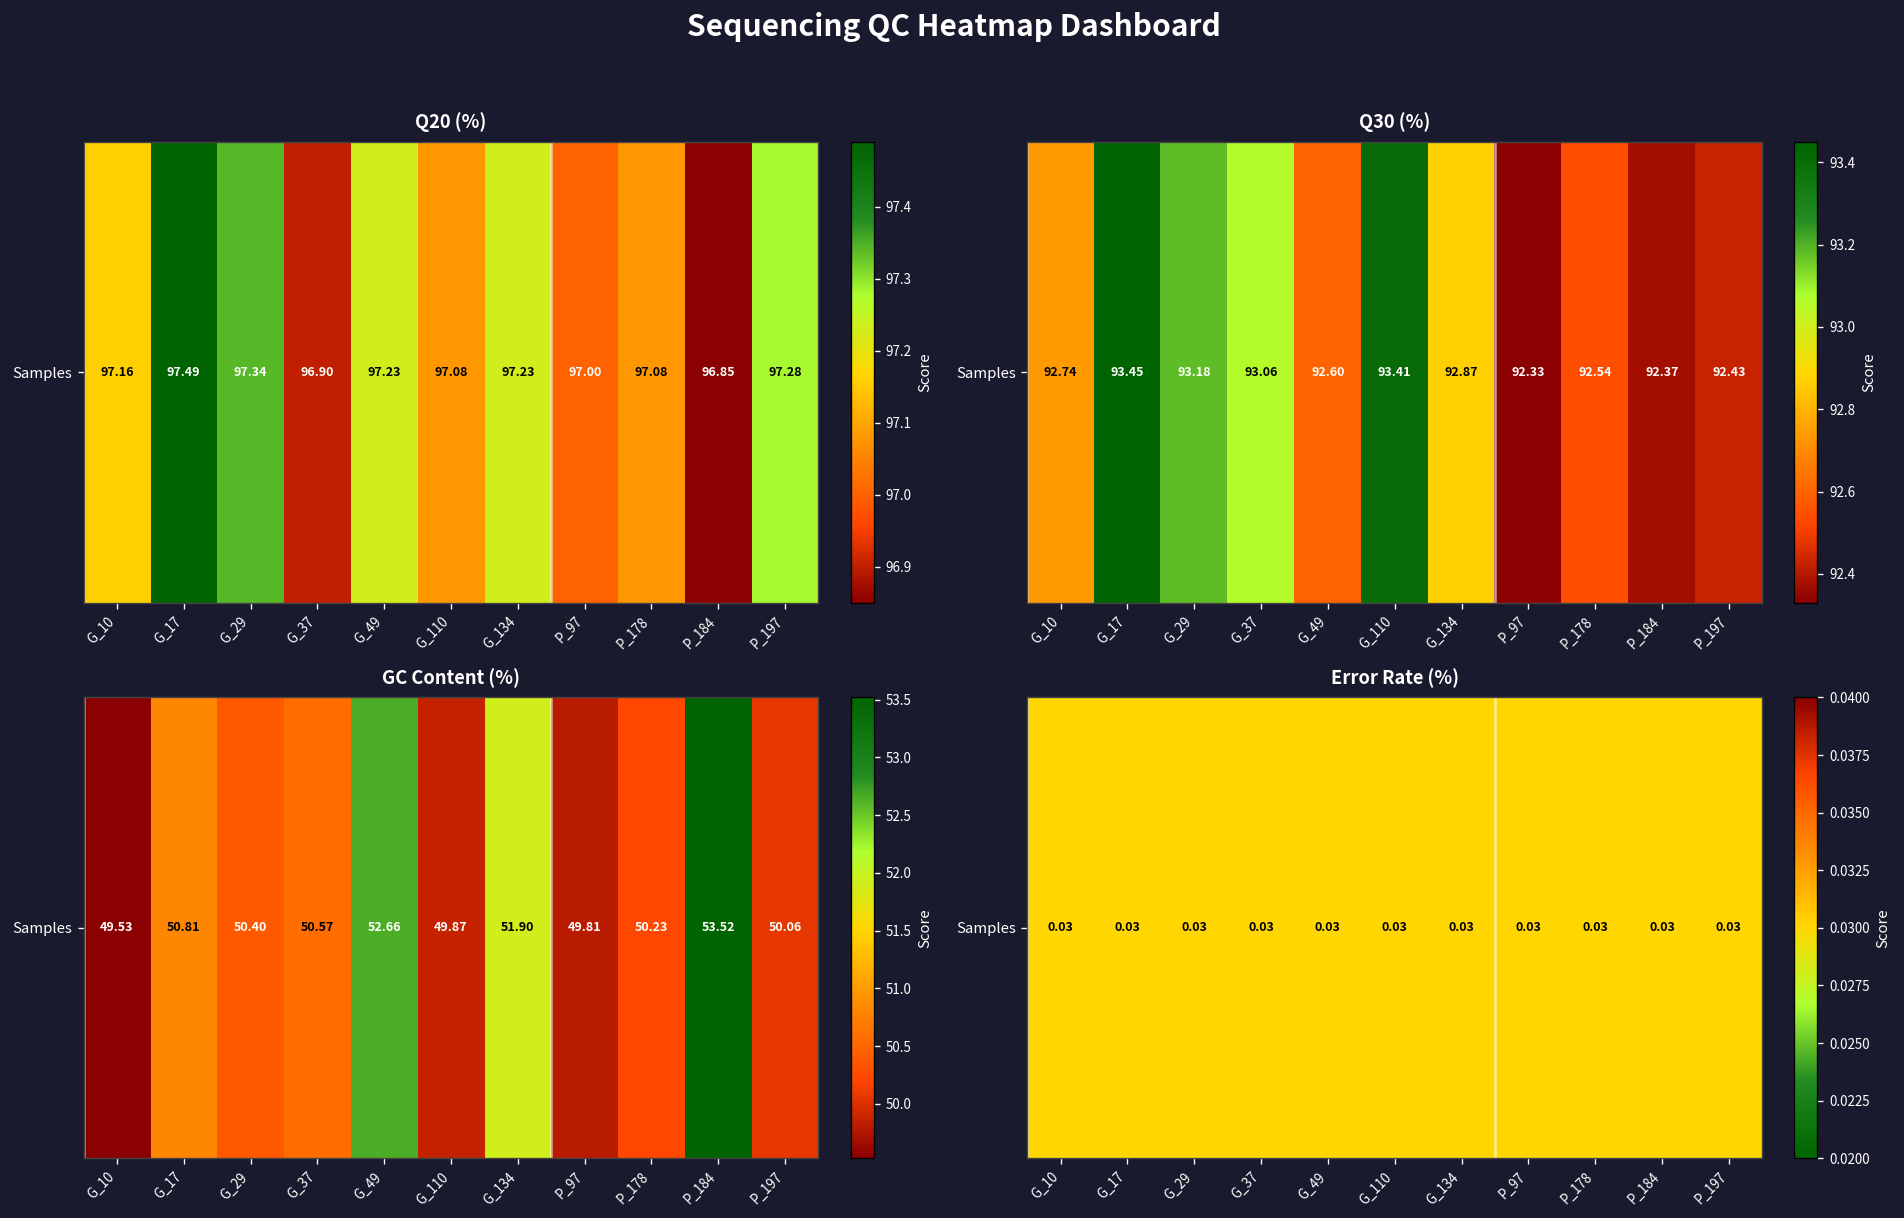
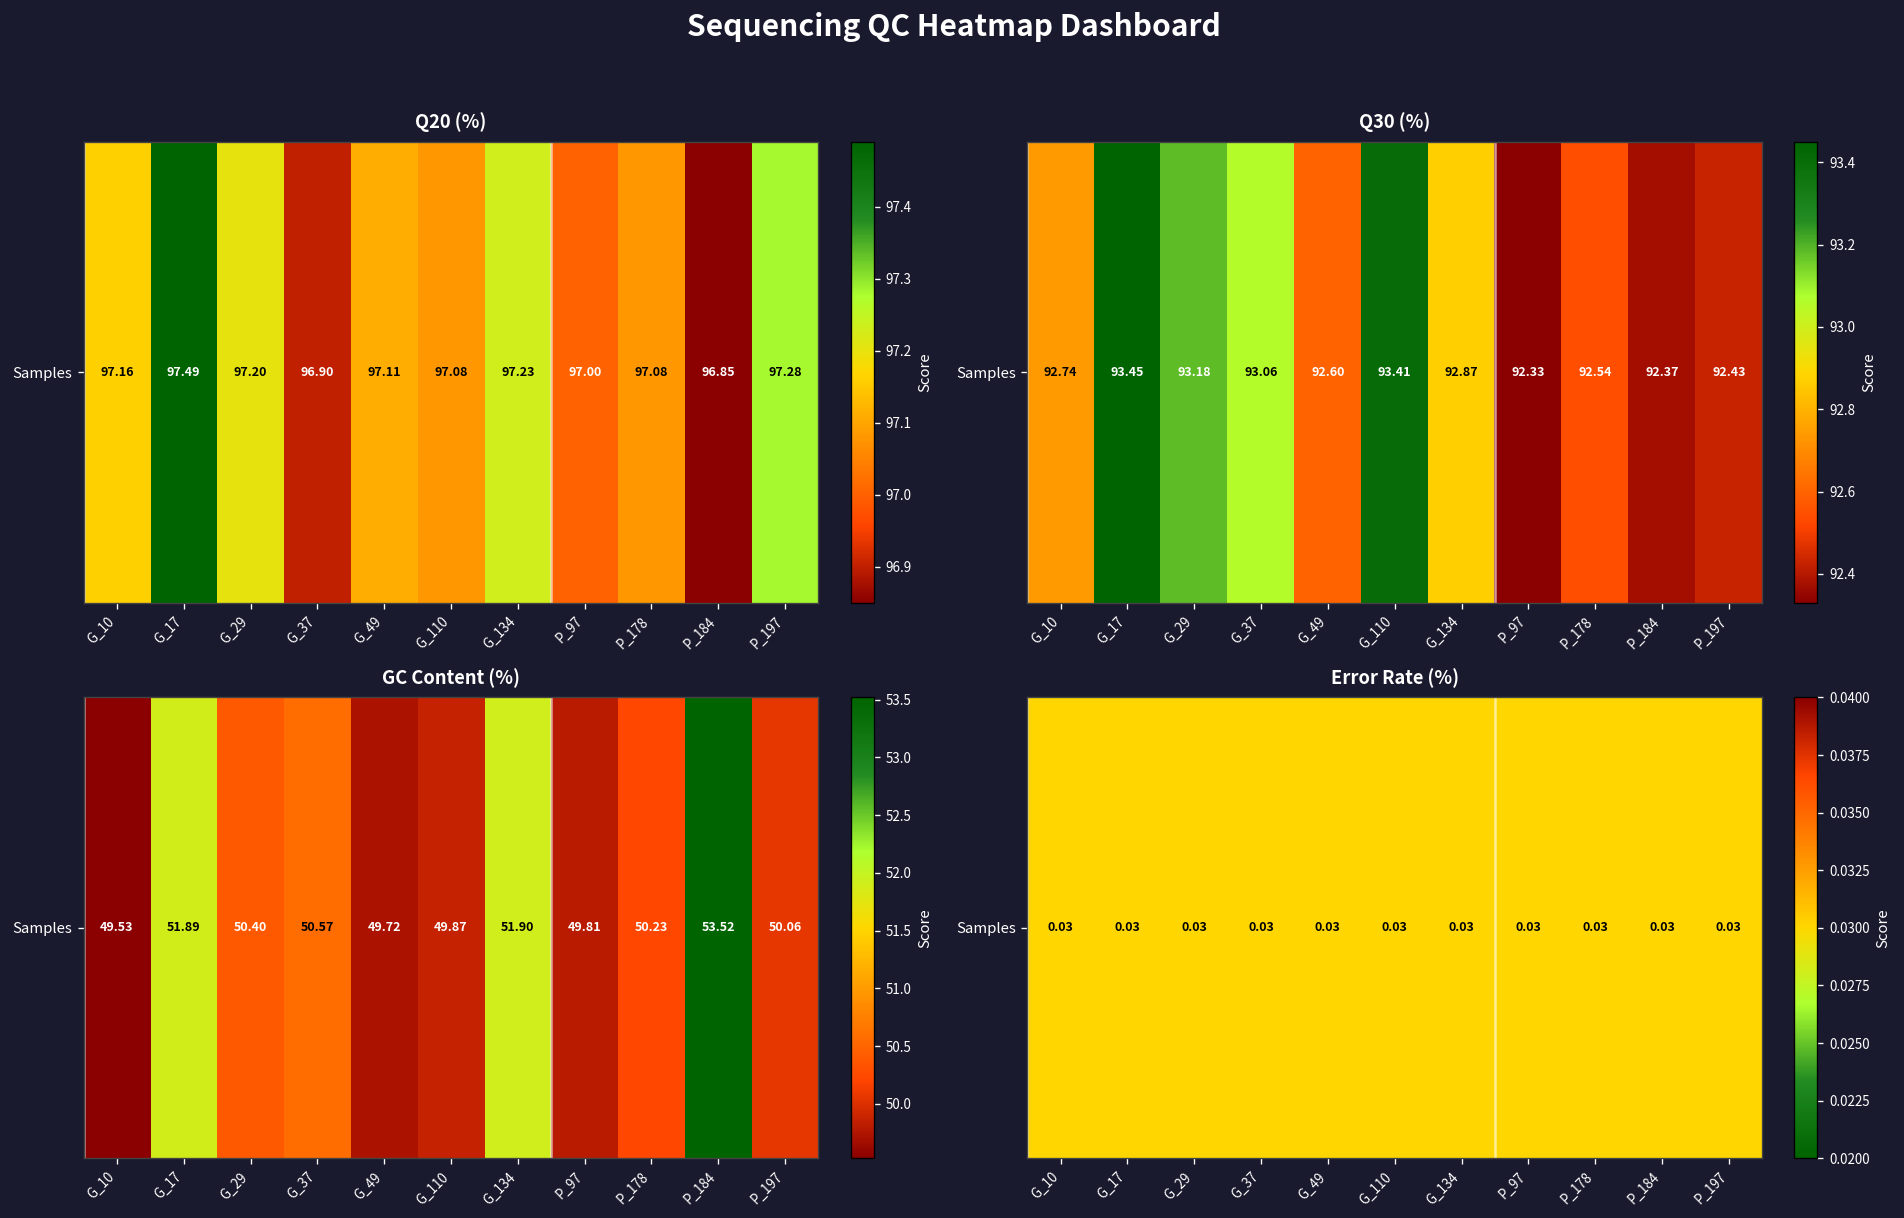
  {
    "Q20 (%)": {
      "Samples": {
        "G_10": 97.16,
        "G_17": 97.49,
-       "G_29": 97.34,
+       "G_29": 97.20,
        "G_37": 96.90,
-       "G_49": 97.23,
+       "G_49": 97.11,
        "G_110": 97.08,
        "G_134": 97.23,
        "P_97": 97.00,
        "P_178": 97.08,
        "P_184": 96.85,
        "P_197": 97.28
      }
    },
    "Q30 (%)": {
      "Samples": {
        "G_10": 92.74,
        "G_17": 93.45,
        "G_29": 93.18,
        "G_37": 93.06,
        "G_49": 92.60,
        "G_110": 93.41,
        "G_134": 92.87,
        "P_97": 92.33,
        "P_178": 92.54,
        "P_184": 92.37,
        "P_197": 92.43
      }
    },
    "GC Content (%)": {
      "Samples": {
        "G_10": 49.53,
-       "G_17": 50.81,
+       "G_17": 51.89,
        "G_29": 50.40,
        "G_37": 50.57,
-       "G_49": 52.66,
+       "G_49": 49.72,
        "G_110": 49.87,
        "G_134": 51.90,
        "P_97": 49.81,
        "P_178": 50.23,
        "P_184": 53.52,
        "P_197": 50.06
      }
    },
    "Error Rate (%)": {
      "Samples": {
        "G_10": 0.03,
        "G_17": 0.03,
        "G_29": 0.03,
        "G_37": 0.03,
        "G_49": 0.03,
        "G_110": 0.03,
        "G_134": 0.03,
        "P_97": 0.03,
        "P_178": 0.03,
        "P_184": 0.03,
        "P_197": 0.03
      }
    }
  }
